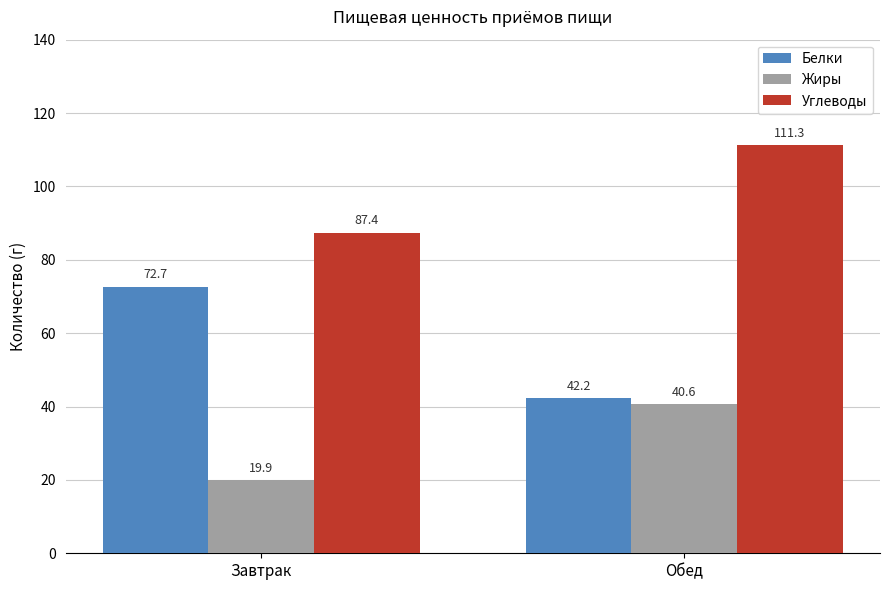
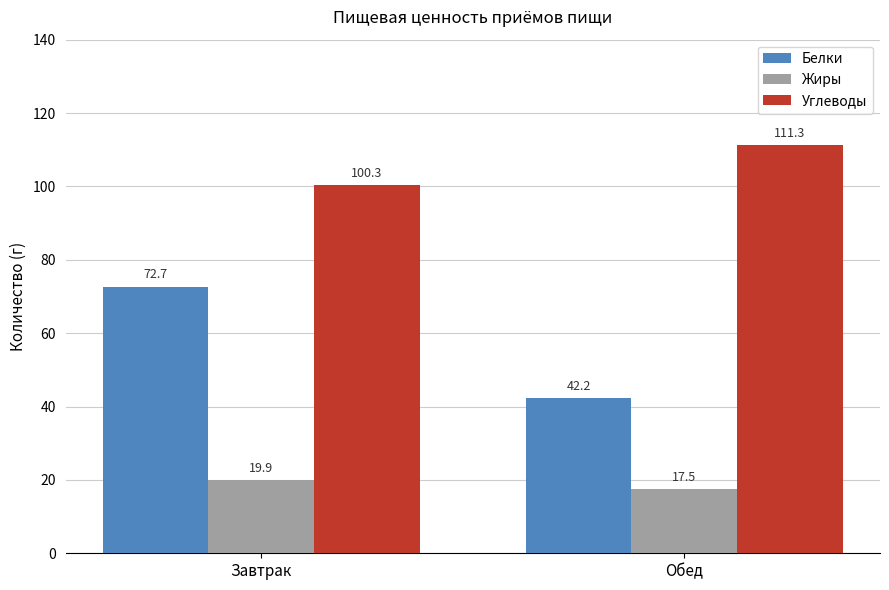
  {
    "Белки": {
      "Завтрак": 72.7,
      "Обед": 42.2
    },
    "Жиры": {
      "Завтрак": 19.9,
-     "Обед": 40.6
+     "Обед": 17.5
    },
    "Углеводы": {
-     "Завтрак": 87.4,
+     "Завтрак": 100.3,
      "Обед": 111.3
    }
  }
